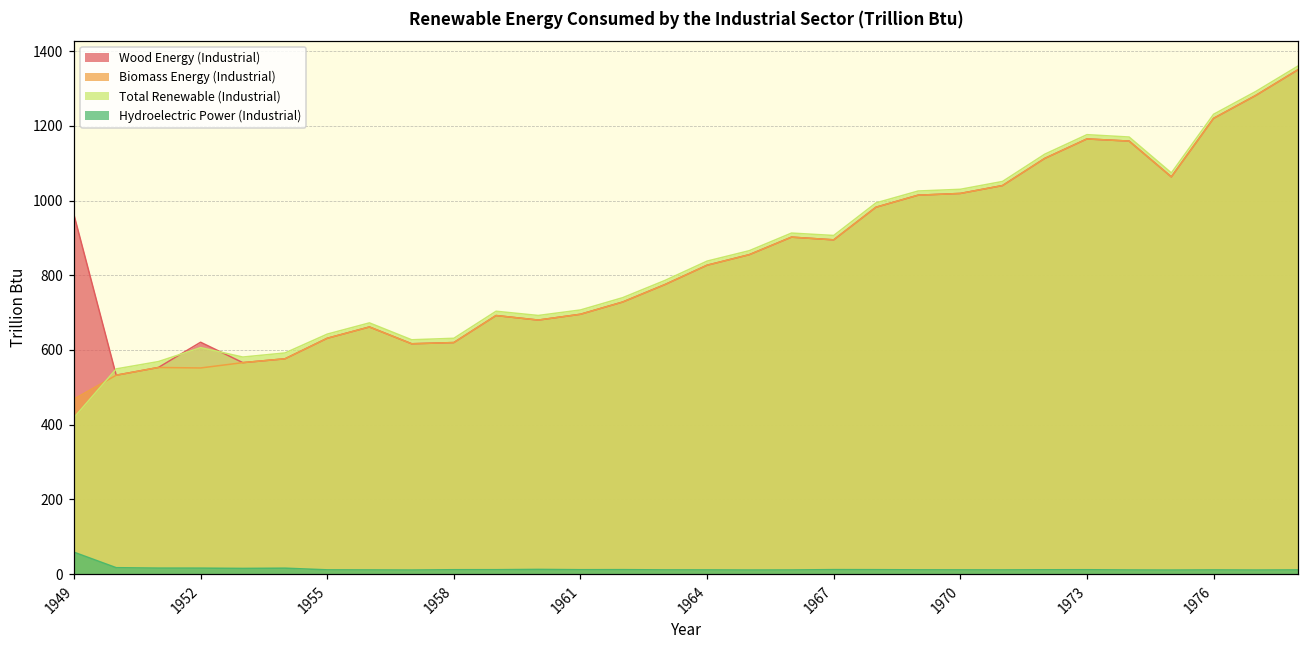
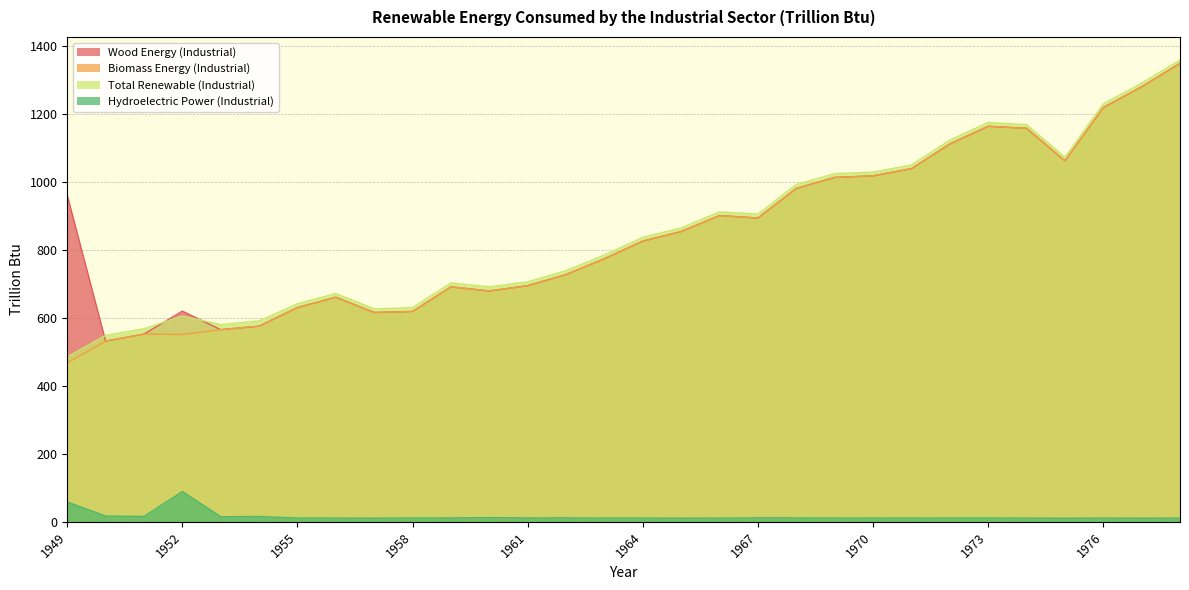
  {
    "Wood Energy (Industrial)": {
      "1949": 960,
      "1952": 620
    },
    "Biomass Energy (Industrial)": {
      "1949": 470,
      "1952": 550
    },
    "Total Renewable (Industrial)": {
-     "1949": 420,
+     "1949": 490,
      "1952": 610,
      "1955": 640,
      "1958": 630,
      "1961": 710,
      "1964": 840,
      "1967": 910,
      "1970": 1030,
      "1973": 1180,
      "1976": 1230
    },
    "Hydroelectric Power (Industrial)": {
      "1949": 60,
-     "1952": 20,
+     "1952": 90,
      "1955": 10,
      "1958": 10,
      "1961": 10,
      "1964": 10,
      "1967": 10,
      "1970": 10,
      "1973": 10,
      "1976": 10
    }
  }
